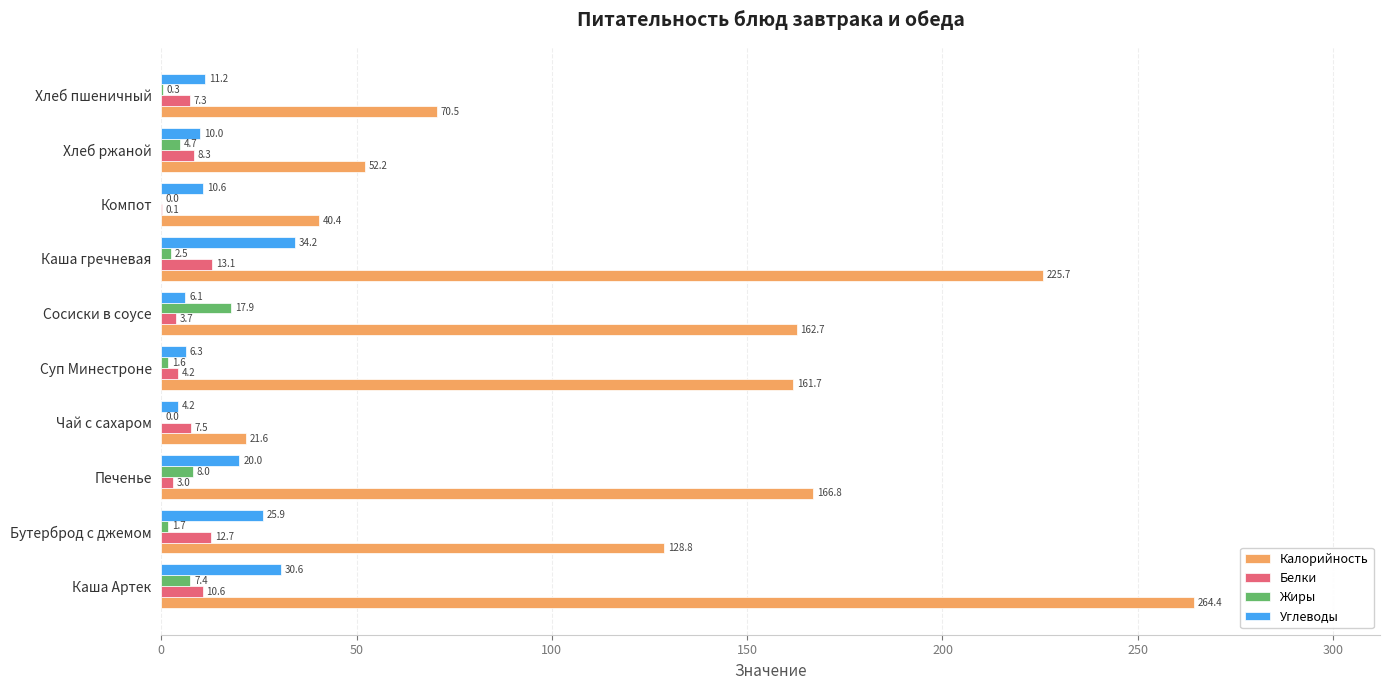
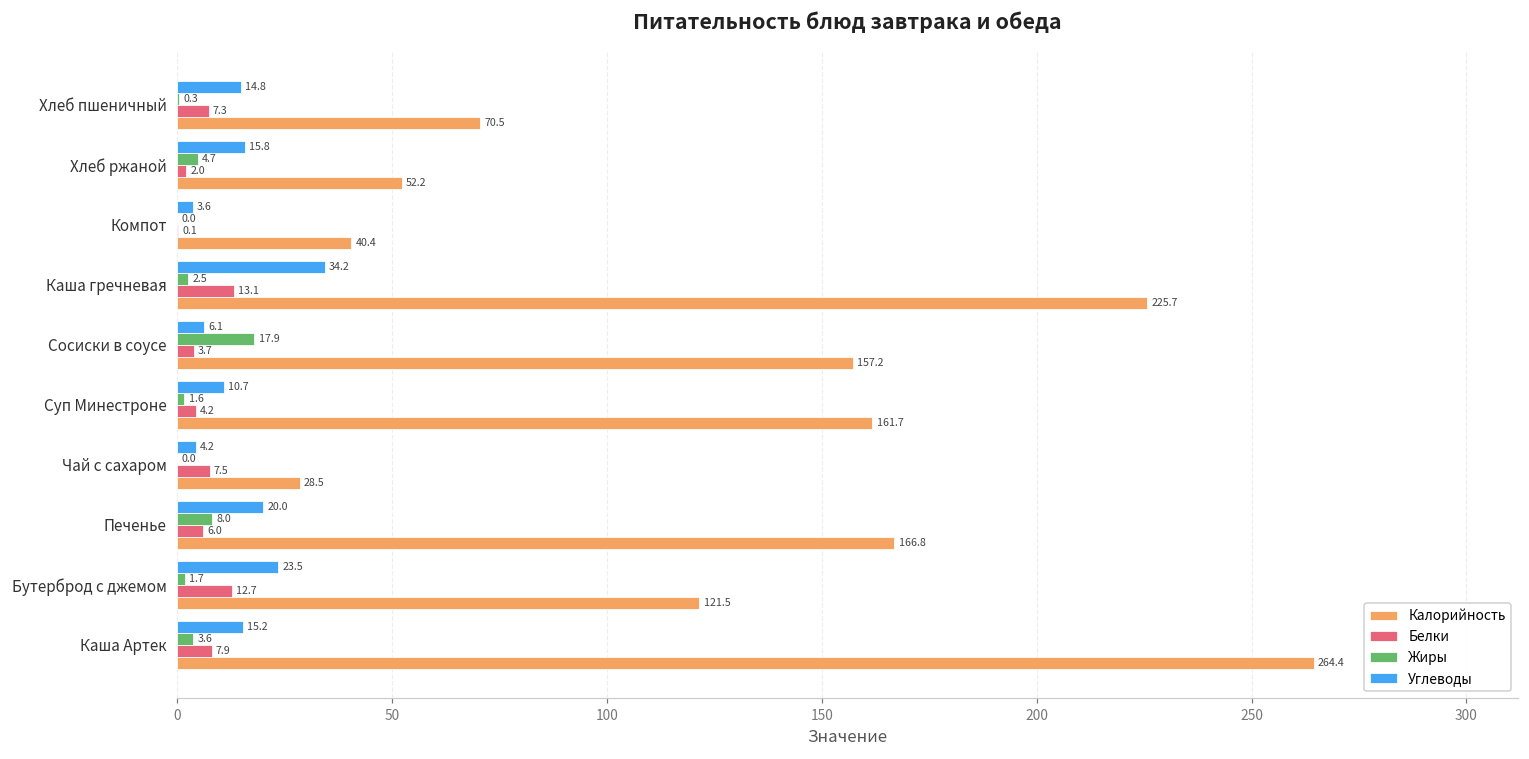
  {
    "Калорийность": {
      "Хлеб пшеничный": 70.5,
      "Хлеб ржаной": 52.2,
      "Компот": 40.4,
      "Каша гречневая": 225.7,
-     "Сосиски в соусе": 162.7,
+     "Сосиски в соусе": 157.2,
      "Суп Минестроне": 161.7,
-     "Чай с сахаром": 21.6,
+     "Чай с сахаром": 28.5,
      "Печенье": 166.8,
-     "Бутерброд с джемом": 128.8,
+     "Бутерброд с джемом": 121.5,
      "Каша Артек": 264.4
    },
    "Белки": {
      "Хлеб пшеничный": 7.3,
-     "Хлеб ржаной": 8.3,
+     "Хлеб ржаной": 2.0,
      "Компот": 0.1,
      "Каша гречневая": 13.1,
      "Сосиски в соусе": 3.7,
      "Суп Минестроне": 4.2,
      "Чай с сахаром": 7.5,
-     "Печенье": 3.0,
+     "Печенье": 6.0,
      "Бутерброд с джемом": 12.7,
-     "Каша Артек": 10.6
+     "Каша Артек": 7.9
    },
    "Жиры": {
      "Хлеб пшеничный": 0.3,
      "Хлеб ржаной": 4.7,
      "Компот": 0.0,
      "Каша гречневая": 2.5,
      "Сосиски в соусе": 17.9,
      "Суп Минестроне": 1.6,
      "Чай с сахаром": 0.0,
      "Печенье": 8.0,
      "Бутерброд с джемом": 1.7,
-     "Каша Артек": 7.4
+     "Каша Артек": 3.6
    },
    "Углеводы": {
-     "Хлеб пшеничный": 11.2,
-     "Хлеб ржаной": 10.0,
-     "Компот": 10.6,
+     "Хлеб пшеничный": 14.8,
+     "Хлеб ржаной": 15.8,
+     "Компот": 3.6,
      "Каша гречневая": 34.2,
      "Сосиски в соусе": 6.1,
-     "Суп Минестроне": 6.3,
+     "Суп Минестроне": 10.7,
      "Чай с сахаром": 4.2,
      "Печенье": 20.0,
-     "Бутерброд с джемом": 25.9,
-     "Каша Артек": 30.6
+     "Бутерброд с джемом": 23.5,
+     "Каша Артек": 15.2
    }
  }
